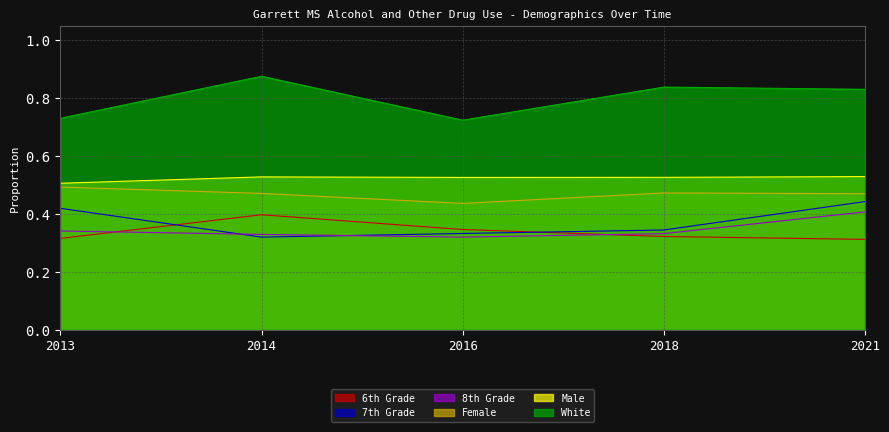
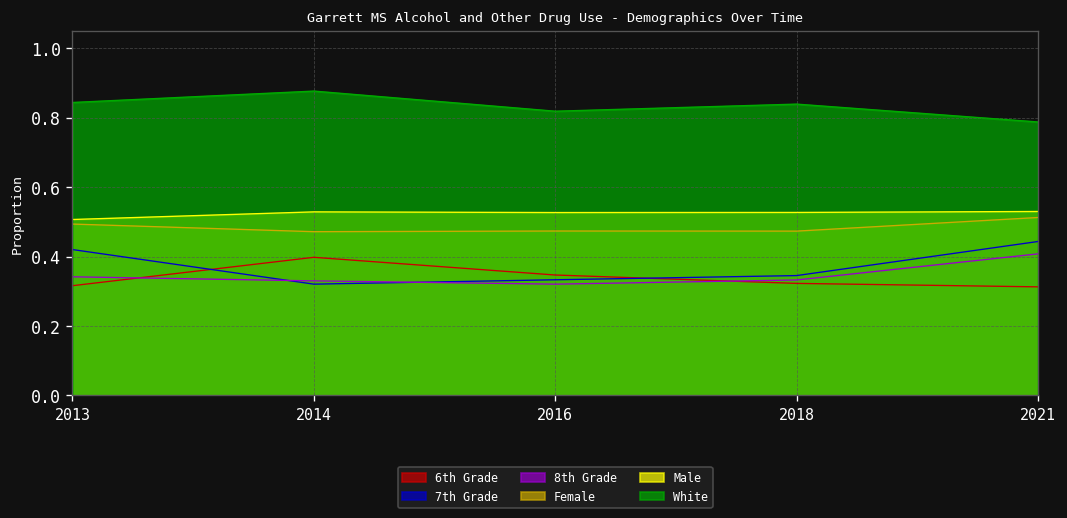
  {
    "6th Grade": {
      "2013": 0.32,
      "2014": 0.40,
      "2016": 0.35,
      "2018": 0.32,
      "2021": 0.31
    },
    "7th Grade": {
      "2013": 0.42,
      "2014": 0.32,
      "2016": 0.33,
      "2018": 0.35,
      "2021": 0.44
    },
    "8th Grade": {
      "2013": 0.34,
      "2014": 0.33,
      "2016": 0.32,
      "2018": 0.33,
      "2021": 0.41
    },
    "Female": {
      "2013": 0.49,
      "2014": 0.47,
-     "2016": 0.44,
+     "2016": 0.47,
      "2018": 0.47,
-     "2021": 0.47
+     "2021": 0.51
    },
    "Male": {
      "2013": 0.51,
      "2014": 0.53,
      "2016": 0.53,
      "2018": 0.53,
      "2021": 0.53
    },
    "White": {
-     "2013": 0.73,
+     "2013": 0.84,
      "2014": 0.88,
-     "2016": 0.72,
+     "2016": 0.82,
      "2018": 0.84,
-     "2021": 0.83
+     "2021": 0.79
    }
  }
